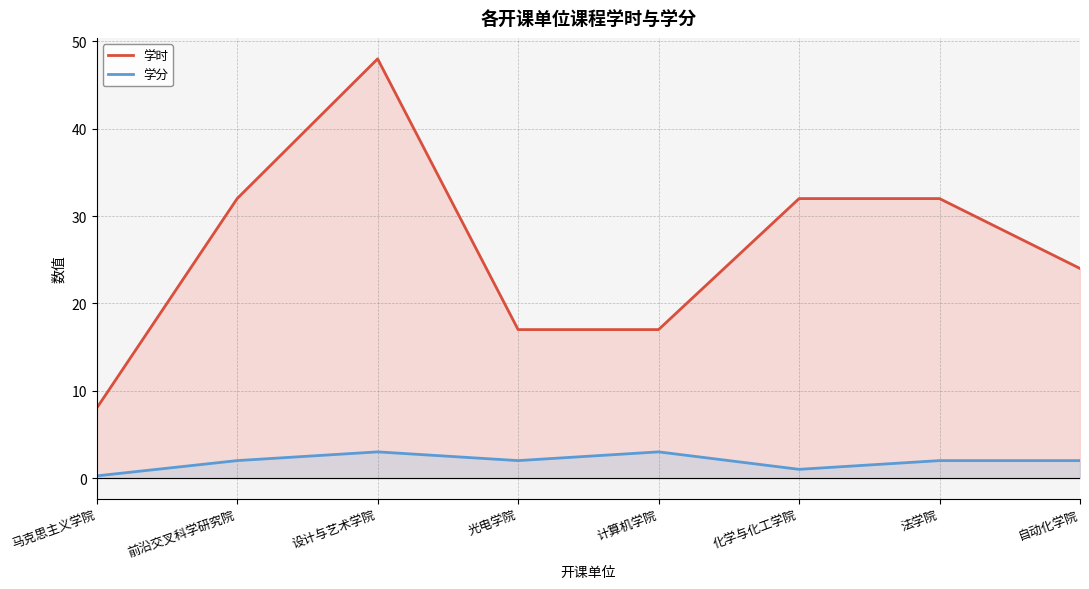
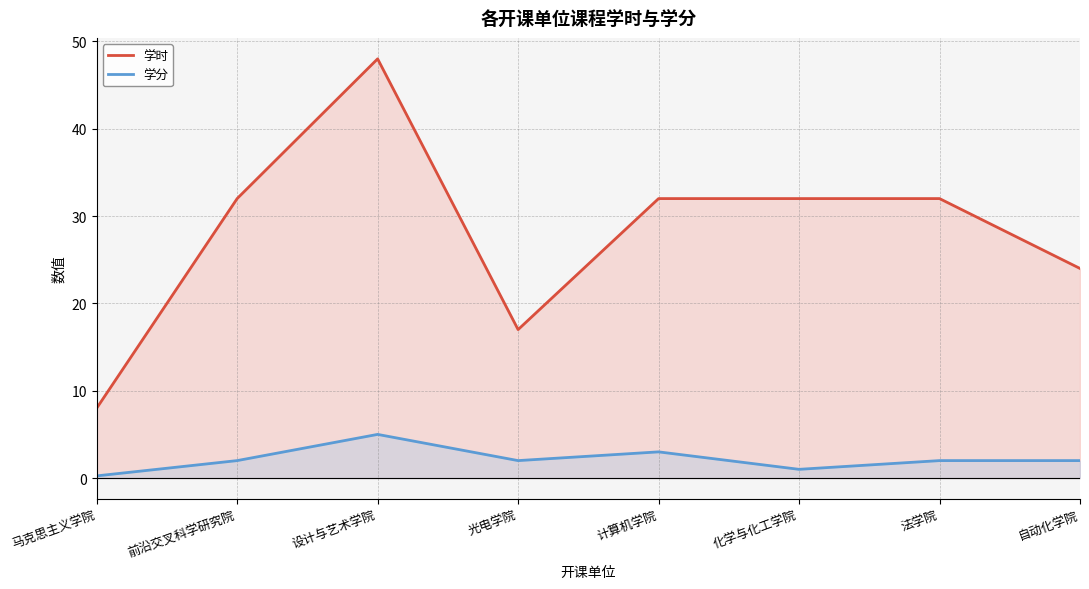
  {
    "学时": {
      "马克思主义学院": 8,
      "前沿交叉科学研究院": 32,
      "设计与艺术学院": 48,
      "光电学院": 17,
-     "计算机学院": 17,
+     "计算机学院": 32,
      "化学与化工学院": 32,
      "法学院": 32,
      "自动化学院": 24
    },
    "学分": {
      "马克思主义学院": 0,
      "前沿交叉科学研究院": 2,
-     "设计与艺术学院": 3,
+     "设计与艺术学院": 5,
      "光电学院": 2,
      "计算机学院": 3,
      "化学与化工学院": 1,
      "法学院": 2,
      "自动化学院": 2
    }
  }
